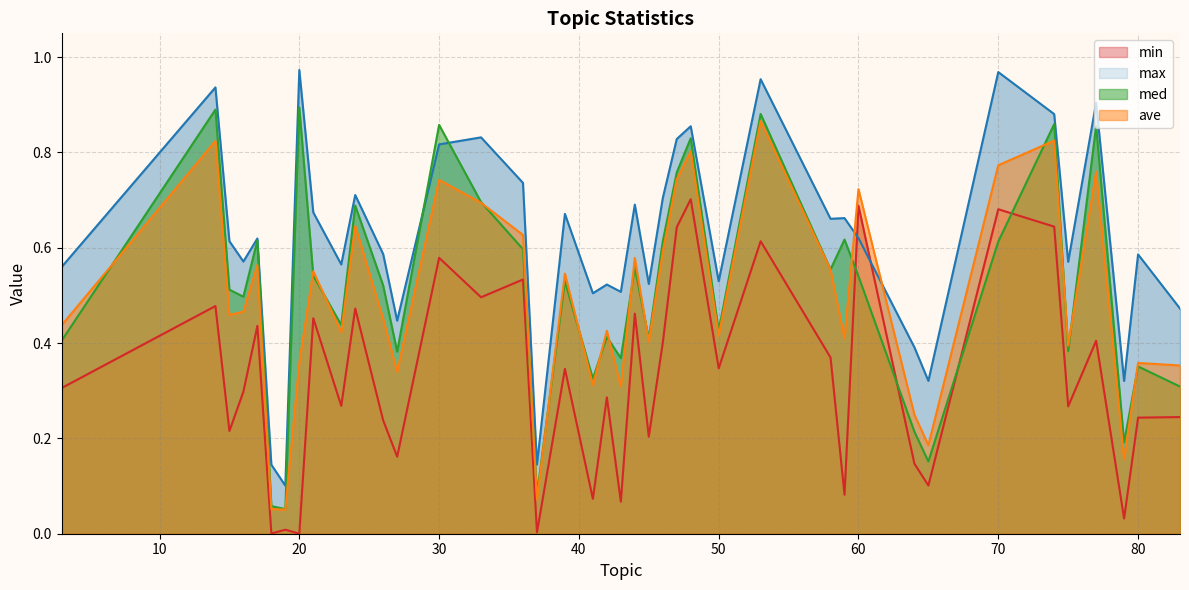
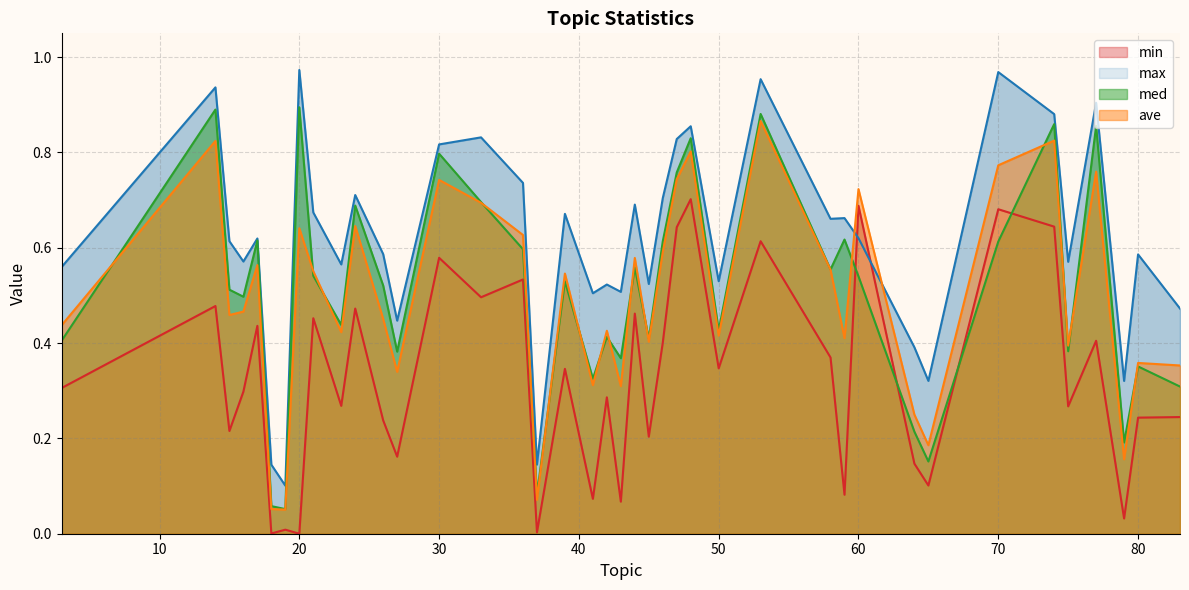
  {
    "min": {
      "20": 0.00,
      "30": 0.58,
      "50": 0.35,
      "70": 0.68,
      "80": 0.24
    },
    "med": {
      "20": 0.89,
-     "30": 0.86,
+     "30": 0.80,
      "50": 0.43,
      "60": 0.54,
      "70": 0.61,
      "80": 0.35
    },
    "ave": {
-     "20": 0.36,
+     "20": 0.64,
      "30": 0.74,
      "50": 0.42,
      "60": 0.72,
      "70": 0.77,
      "80": 0.36
    }
  }
